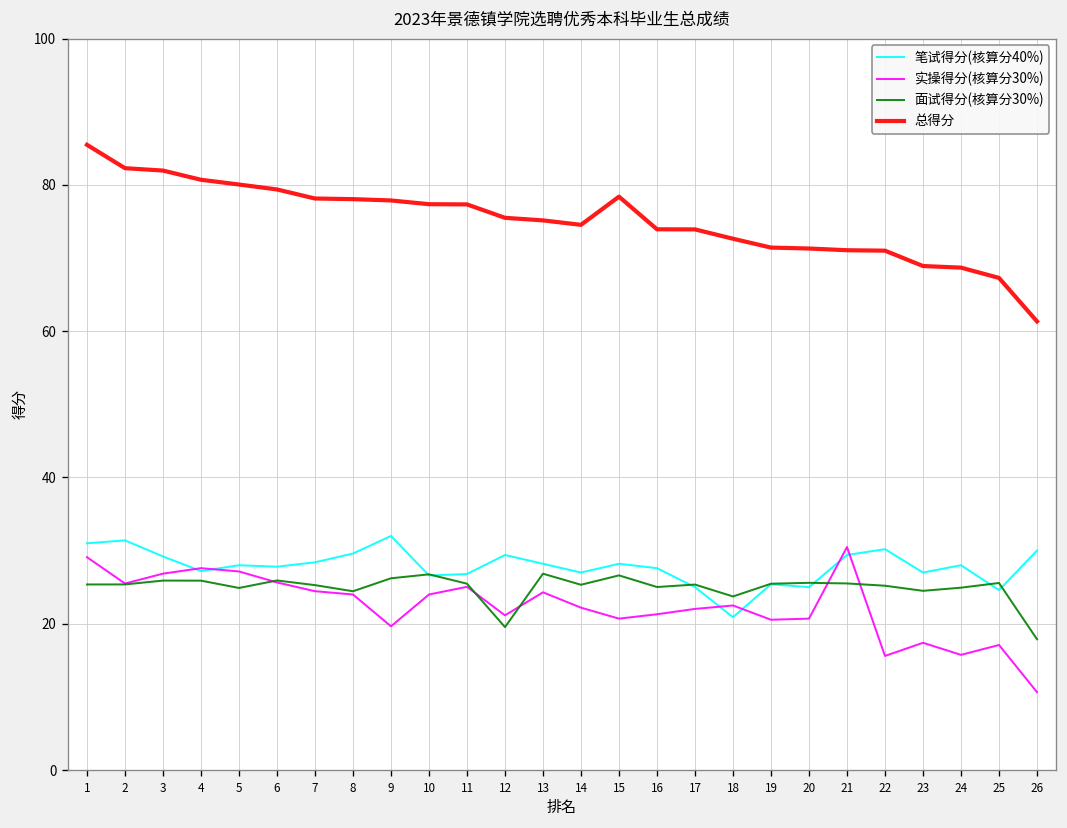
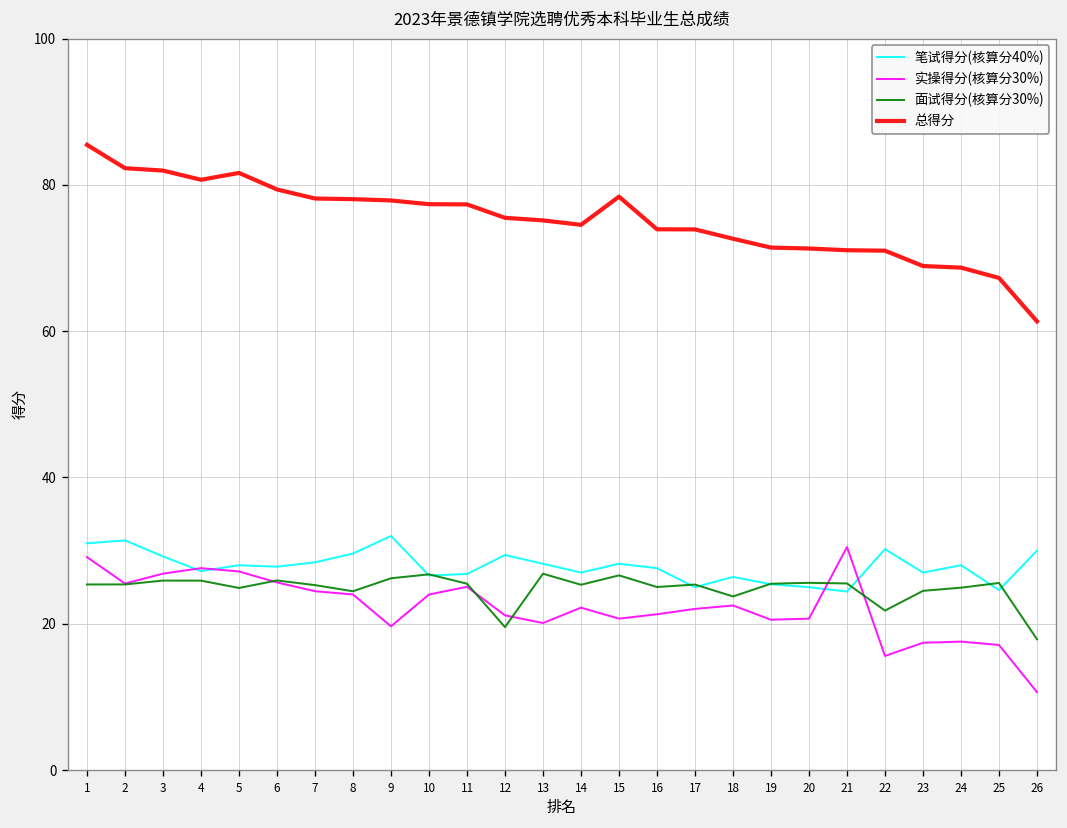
  {
    "笔试得分(核算分40%)": {
      "1": 31,
      "2": 31,
      "3": 29,
      "5": 28,
      "6": 28,
      "7": 28,
      "8": 30,
      "9": 32,
      "11": 27,
      "12": 29,
      "13": 28,
      "14": 27,
      "15": 28,
      "16": 28,
-     "18": 21,
+     "18": 26,
      "20": 25,
-     "21": 29,
+     "21": 24,
      "22": 30,
      "23": 27,
      "24": 28,
      "25": 25,
      "26": 30
    },
    "实操得分(核算分30%)": {
      "1": 29,
      "3": 27,
      "5": 27,
      "7": 24,
      "8": 24,
      "9": 20,
      "10": 24,
      "11": 25,
      "12": 21,
-     "13": 24,
+     "13": 20,
      "14": 22,
      "15": 21,
      "16": 21,
      "17": 22,
      "18": 23,
      "19": 21,
      "20": 21,
      "21": 30,
      "22": 16,
      "23": 17,
-     "24": 16,
+     "24": 18,
      "25": 17,
      "26": 11
    },
    "面试得分(核算分30%)": {
      "1": 25,
      "3": 26,
      "4": 26,
      "5": 25,
      "7": 25,
      "8": 24,
      "9": 26,
      "11": 25,
      "12": 20,
      "13": 27,
      "14": 25,
      "15": 27,
      "16": 25,
      "18": 24,
      "20": 26,
      "21": 26,
-     "22": 25,
+     "22": 22,
      "23": 25,
      "24": 25,
      "25": 26,
      "26": 18
    },
    "总得分": {
      "1": 85,
      "2": 82,
      "3": 82,
      "4": 81,
-     "5": 80,
+     "5": 82,
      "6": 79,
      "7": 78,
      "8": 78,
      "9": 78,
      "10": 77,
      "11": 77,
      "12": 75,
      "13": 75,
      "14": 75,
      "15": 78,
      "16": 74,
      "17": 74,
      "18": 73,
      "19": 71,
      "20": 71,
      "21": 71,
      "22": 71,
      "23": 69,
      "24": 69,
      "25": 67,
      "26": 61
    }
  }
